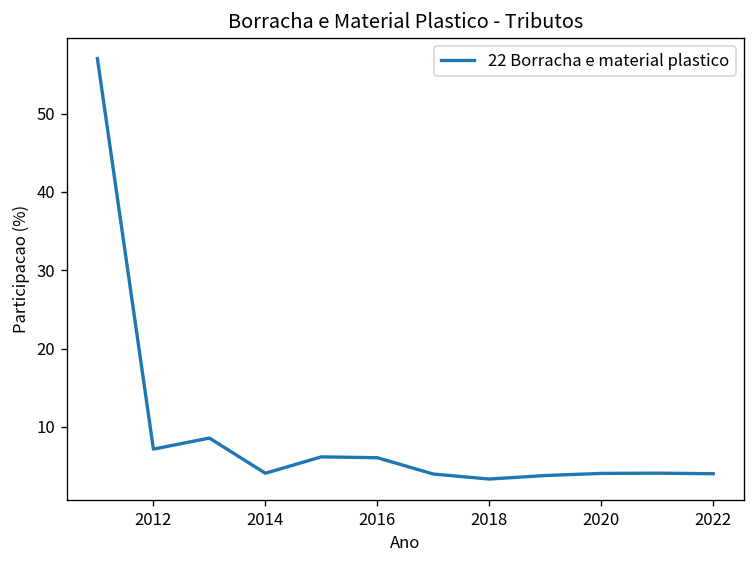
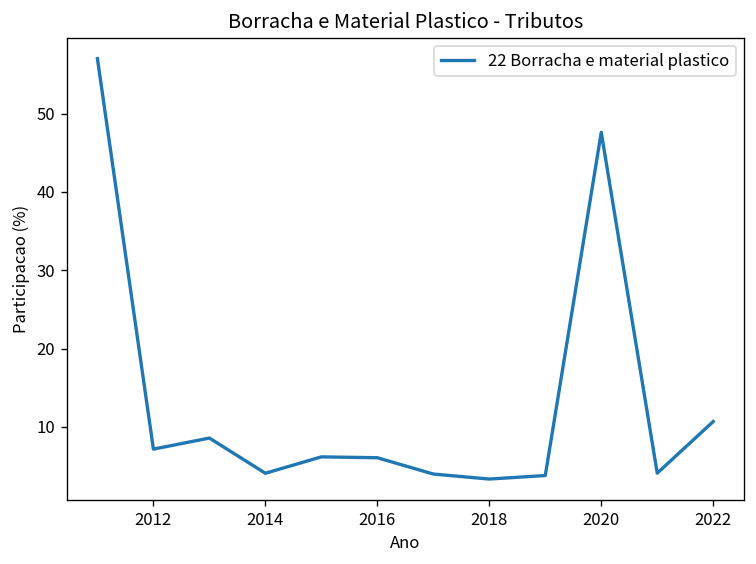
  {
    "2012": 7,
    "2014": 4,
    "2016": 6,
    "2018": 3,
-   "2020": 4,
-   "2022": 4
+   "2020": 48,
+   "2022": 11
  }
